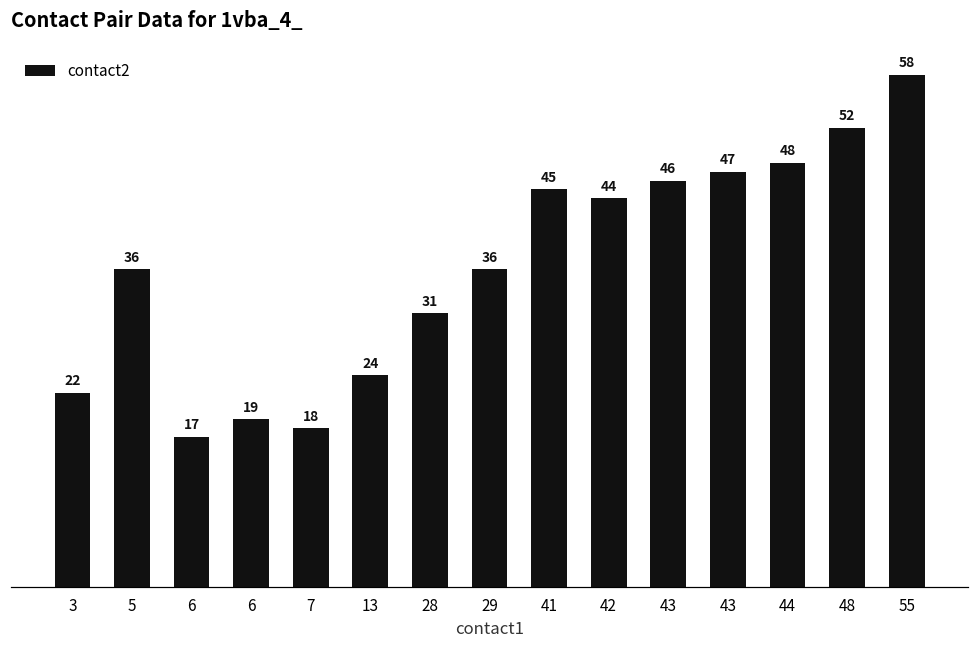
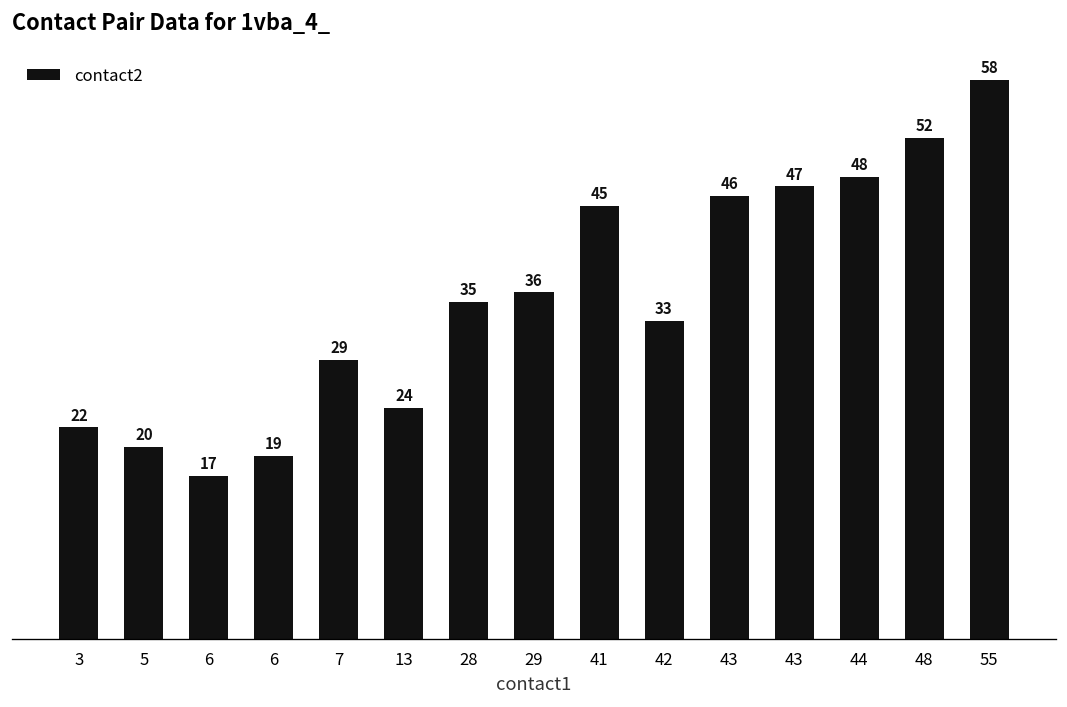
  {
    "3": 22,
-   "5": 36,
-   "7": 18,
+   "5": 20,
+   "7": 29,
    "13": 24,
-   "28": 31,
+   "28": 35,
    "29": 36,
    "41": 45,
-   "42": 44,
+   "42": 33,
    "44": 48,
    "48": 52,
    "55": 58
  }
